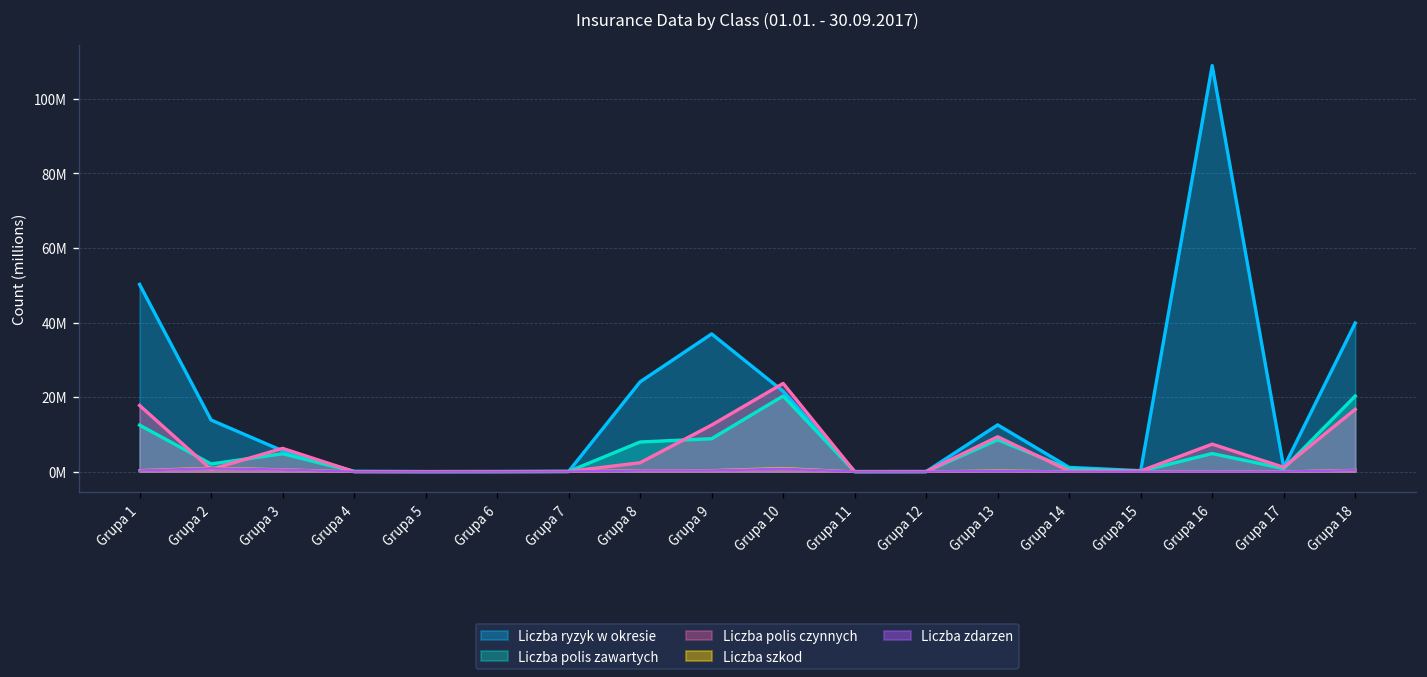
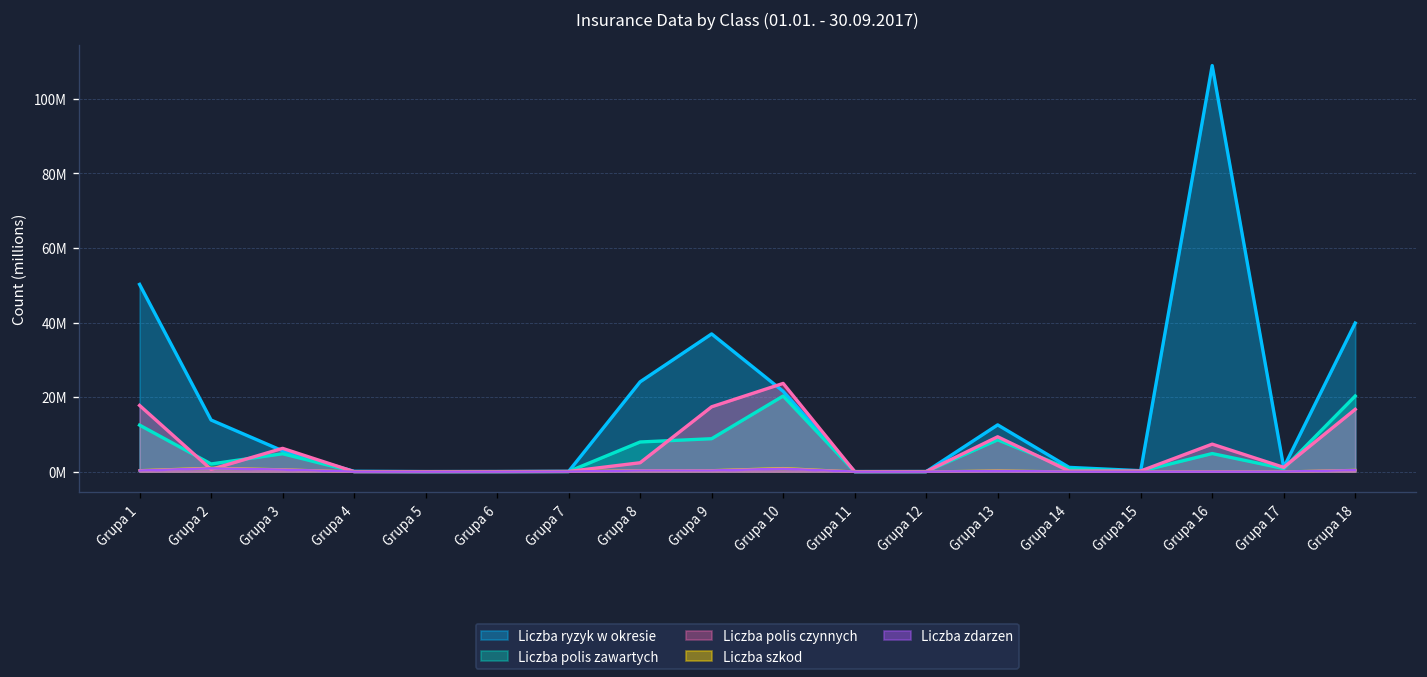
  {
    "Liczba polis czynnych": {
      "Grupa 1": 18000000,
      "Grupa 8": 2000000,
-     "Grupa 9": 12000000,
+     "Grupa 9": 17000000,
      "Grupa 10": 24000000,
      "Grupa 16": 7000000,
      "Grupa 18": 17000000
    },
    "Liczba zdarzen": {
      "Grupa 1": 0,
      "Grupa 3": 1000000,
      "Grupa 8": 0,
      "Grupa 9": 0,
      "Grupa 10": 1000000,
      "Grupa 13": 0,
      "Grupa 16": 0,
      "Grupa 18": 0
    }
  }
